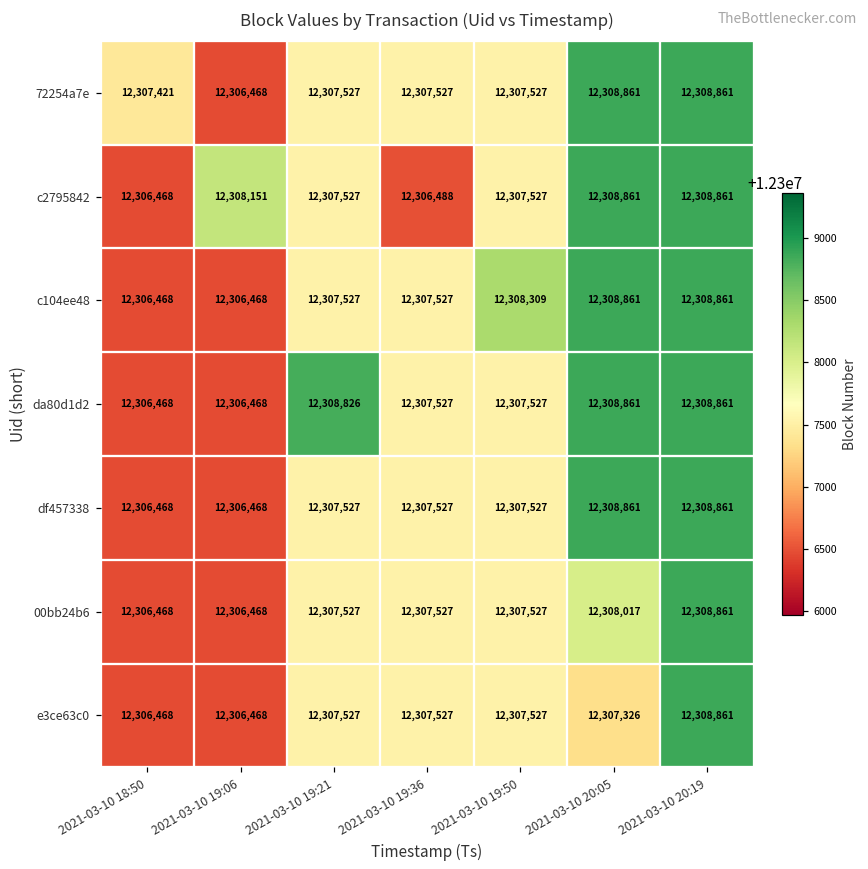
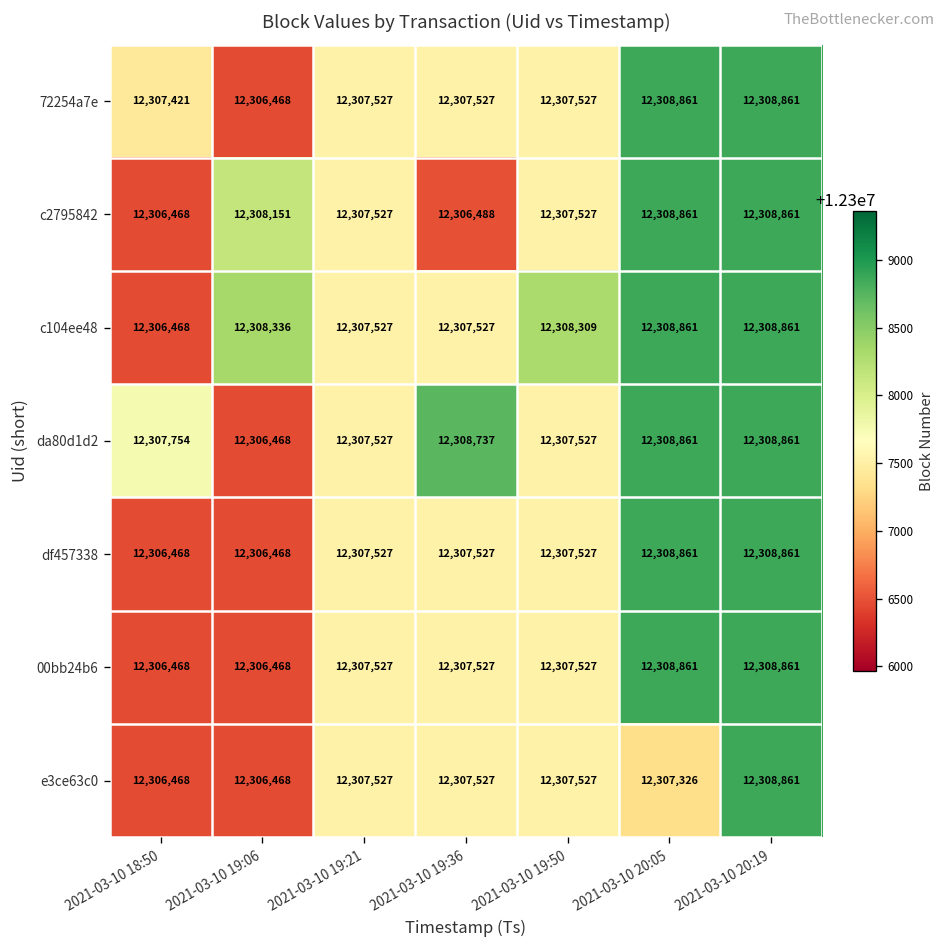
  {
    "72254a7e": {
      "2021-03-10 18:50": "12,307,421",
      "2021-03-10 19:06": "12,306,468",
      "2021-03-10 19:21": "12,307,527",
      "2021-03-10 19:36": "12,307,527",
      "2021-03-10 19:50": "12,307,527",
      "2021-03-10 20:05": "12,308,861",
      "2021-03-10 20:19": "12,308,861"
    },
    "c2795842": {
      "2021-03-10 18:50": "12,306,468",
      "2021-03-10 19:06": "12,308,151",
      "2021-03-10 19:21": "12,307,527",
      "2021-03-10 19:36": "12,306,488",
      "2021-03-10 19:50": "12,307,527",
      "2021-03-10 20:05": "12,308,861",
      "2021-03-10 20:19": "12,308,861"
    },
    "c104ee48": {
      "2021-03-10 18:50": "12,306,468",
-     "2021-03-10 19:06": "12,306,468",
+     "2021-03-10 19:06": "12,308,336",
      "2021-03-10 19:21": "12,307,527",
      "2021-03-10 19:36": "12,307,527",
      "2021-03-10 19:50": "12,308,309",
      "2021-03-10 20:05": "12,308,861",
      "2021-03-10 20:19": "12,308,861"
    },
    "da80d1d2": {
-     "2021-03-10 18:50": "12,306,468",
+     "2021-03-10 18:50": "12,307,754",
      "2021-03-10 19:06": "12,306,468",
-     "2021-03-10 19:21": "12,308,826",
-     "2021-03-10 19:36": "12,307,527",
+     "2021-03-10 19:21": "12,307,527",
+     "2021-03-10 19:36": "12,308,737",
      "2021-03-10 19:50": "12,307,527",
      "2021-03-10 20:05": "12,308,861",
      "2021-03-10 20:19": "12,308,861"
    },
    "df457338": {
      "2021-03-10 18:50": "12,306,468",
      "2021-03-10 19:06": "12,306,468",
      "2021-03-10 19:21": "12,307,527",
      "2021-03-10 19:36": "12,307,527",
      "2021-03-10 19:50": "12,307,527",
      "2021-03-10 20:05": "12,308,861",
      "2021-03-10 20:19": "12,308,861"
    },
    "00bb24b6": {
      "2021-03-10 18:50": "12,306,468",
      "2021-03-10 19:06": "12,306,468",
      "2021-03-10 19:21": "12,307,527",
      "2021-03-10 19:36": "12,307,527",
      "2021-03-10 19:50": "12,307,527",
-     "2021-03-10 20:05": "12,308,017",
+     "2021-03-10 20:05": "12,308,861",
      "2021-03-10 20:19": "12,308,861"
    },
    "e3ce63c0": {
      "2021-03-10 18:50": "12,306,468",
      "2021-03-10 19:06": "12,306,468",
      "2021-03-10 19:21": "12,307,527",
      "2021-03-10 19:36": "12,307,527",
      "2021-03-10 19:50": "12,307,527",
      "2021-03-10 20:05": "12,307,326",
      "2021-03-10 20:19": "12,308,861"
    }
  }
